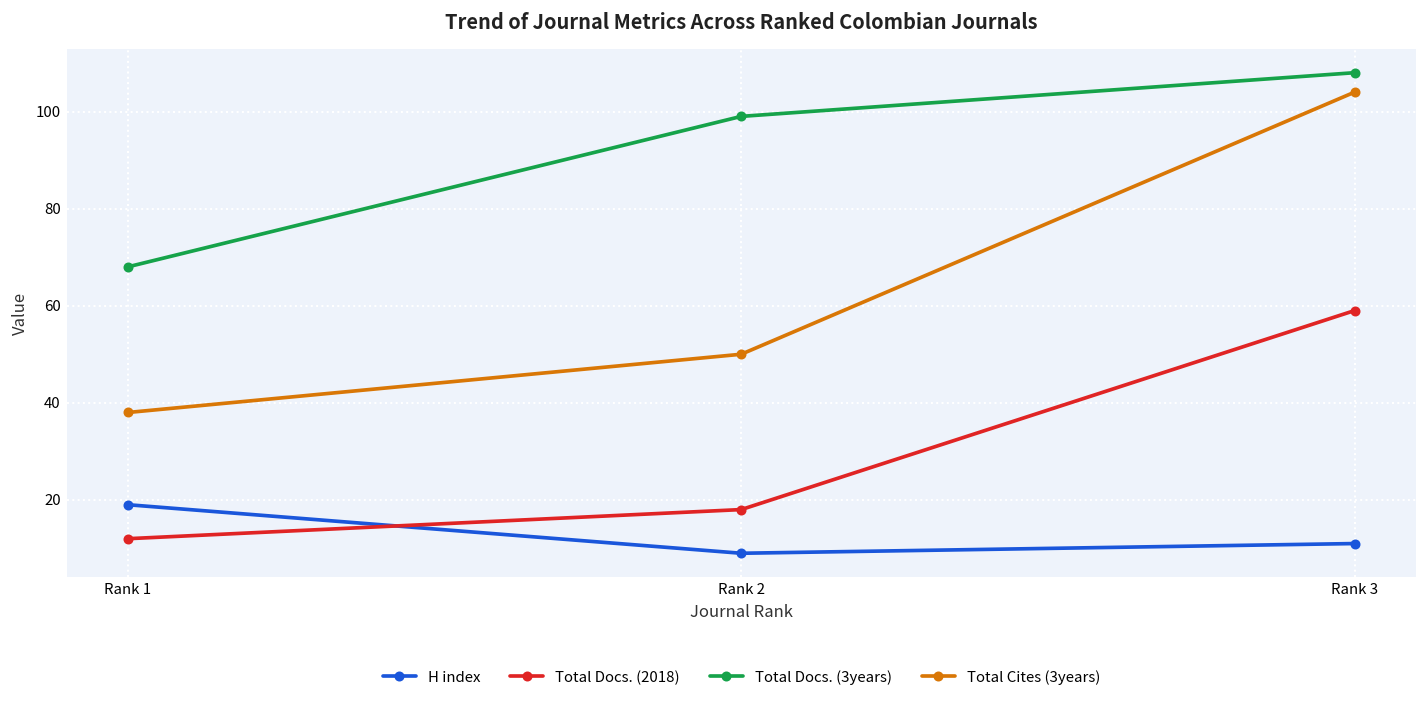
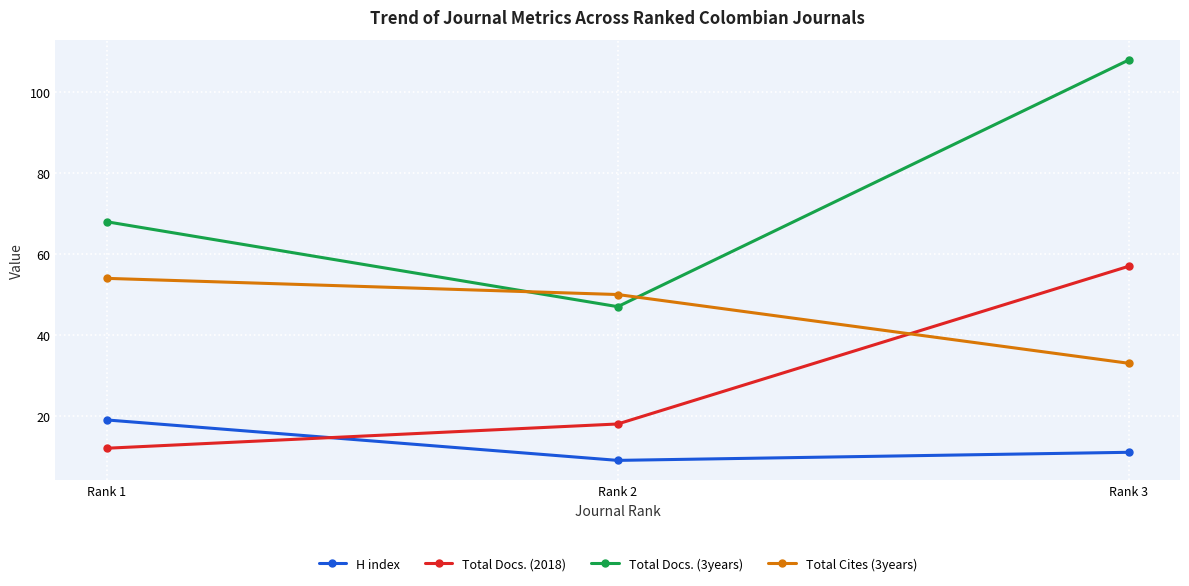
  {
    "H index": {
      "Rank 1": 19,
      "Rank 2": 9,
      "Rank 3": 11
    },
    "Total Docs. (2018)": {
      "Rank 1": 12,
      "Rank 2": 18,
-     "Rank 3": 59
+     "Rank 3": 57
    },
    "Total Docs. (3years)": {
      "Rank 1": 68,
-     "Rank 2": 99,
+     "Rank 2": 47,
      "Rank 3": 108
    },
    "Total Cites (3years)": {
-     "Rank 1": 38,
+     "Rank 1": 54,
      "Rank 2": 50,
-     "Rank 3": 104
+     "Rank 3": 33
    }
  }
